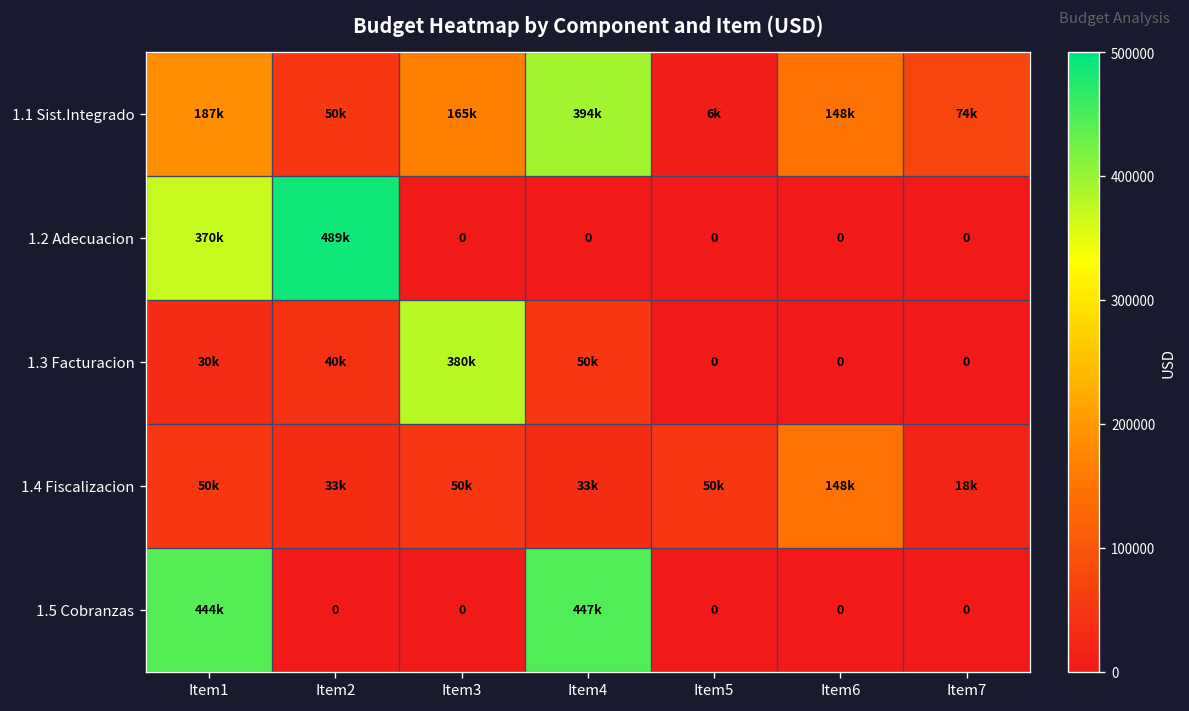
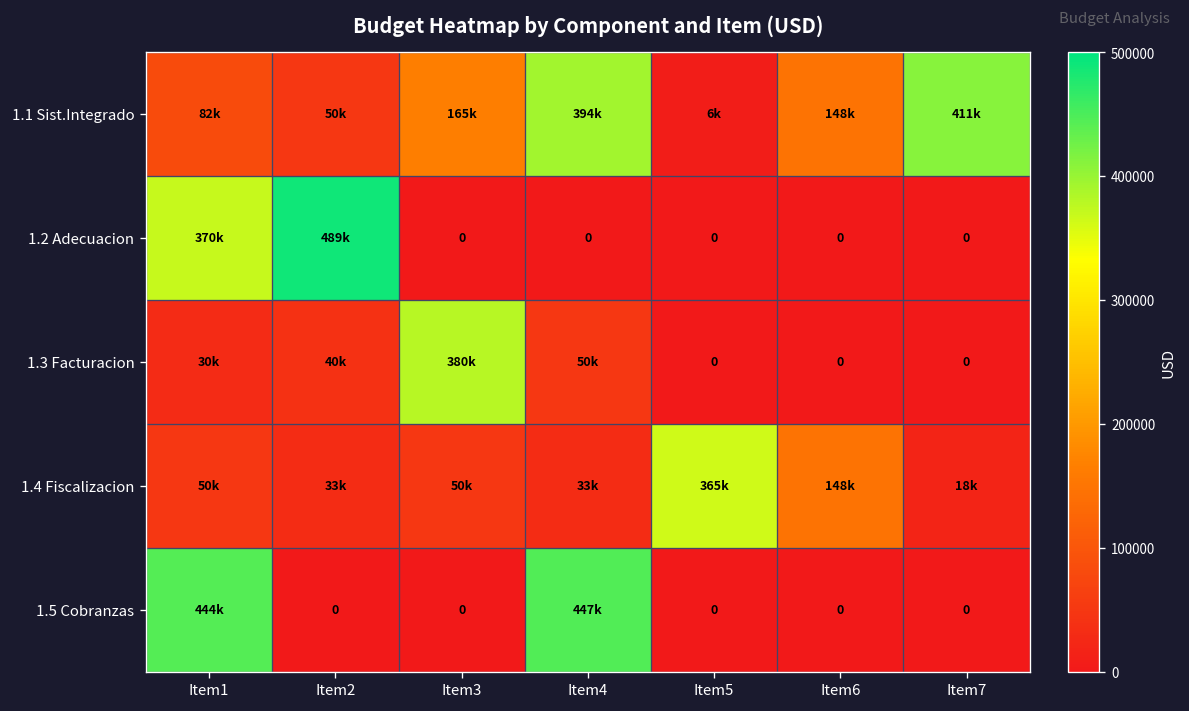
  {
    "1.1 Sist.Integrado": {
-     "Item1": "187k",
+     "Item1": "82k",
      "Item2": "50k",
      "Item3": "165k",
      "Item4": "394k",
      "Item5": "6k",
      "Item6": "148k",
-     "Item7": "74k"
+     "Item7": "411k"
    },
    "1.2 Adecuacion": {
      "Item1": "370k",
      "Item2": "489k",
      "Item3": "0",
      "Item4": "0",
      "Item5": "0",
      "Item6": "0",
      "Item7": "0"
    },
    "1.3 Facturacion": {
      "Item1": "30k",
      "Item2": "40k",
      "Item3": "380k",
      "Item4": "50k",
      "Item5": "0",
      "Item6": "0",
      "Item7": "0"
    },
    "1.4 Fiscalizacion": {
      "Item1": "50k",
      "Item2": "33k",
      "Item3": "50k",
      "Item4": "33k",
-     "Item5": "50k",
+     "Item5": "365k",
      "Item6": "148k",
      "Item7": "18k"
    },
    "1.5 Cobranzas": {
      "Item1": "444k",
      "Item2": "0",
      "Item3": "0",
      "Item4": "447k",
      "Item5": "0",
      "Item6": "0",
      "Item7": "0"
    }
  }
